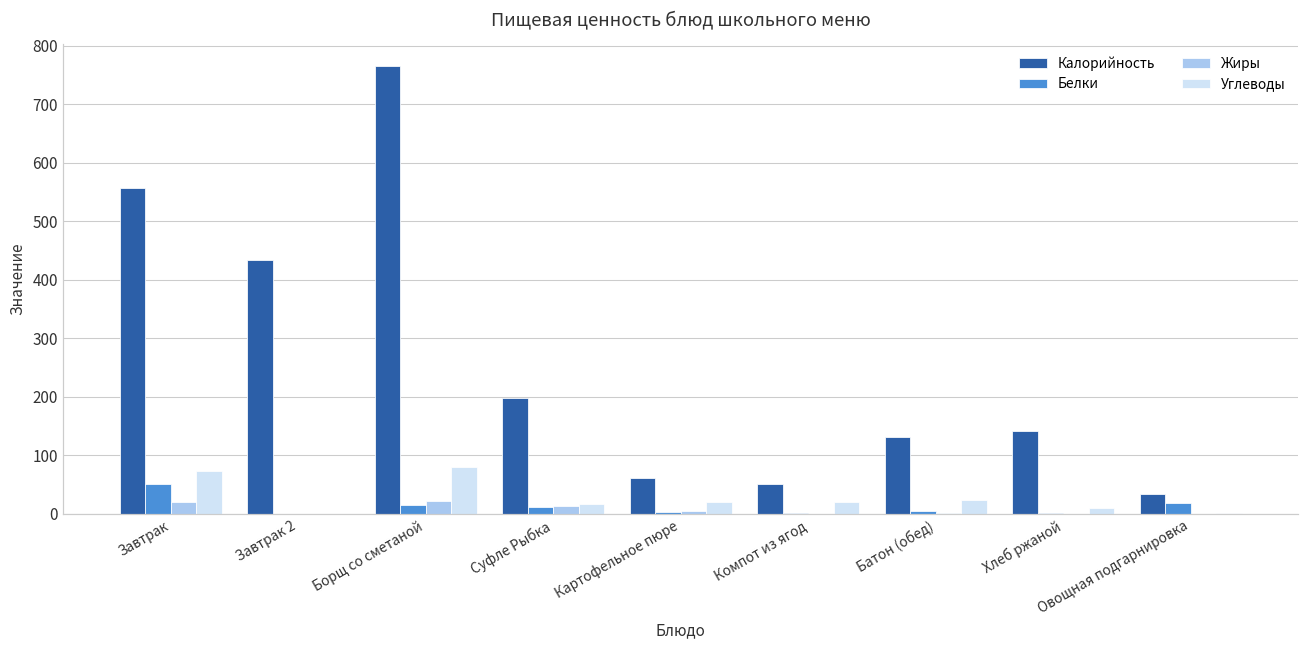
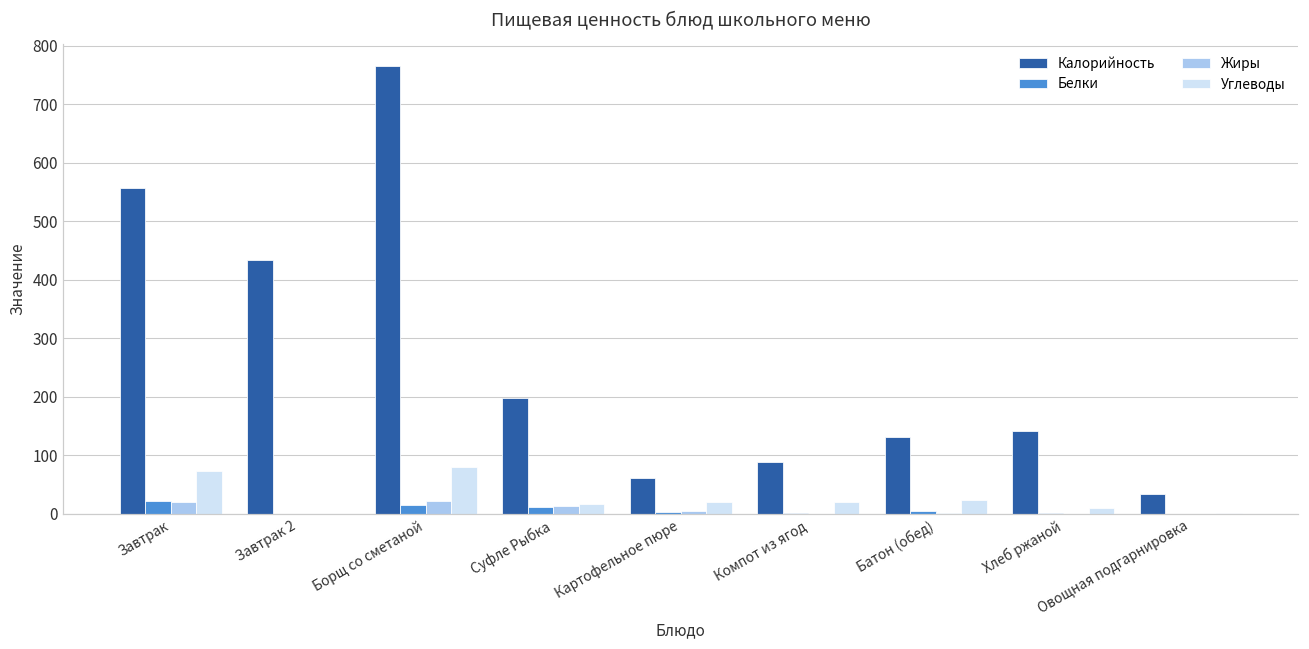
  {
    "Калорийность": {
      "Завтрак": 560,
      "Завтрак 2": 430,
      "Борщ со сметаной": 770,
      "Суфле Рыбка": 200,
      "Картофельное пюре": 60,
-     "Компот из ягод": 50,
+     "Компот из ягод": 90,
      "Батон (обед)": 130,
      "Хлеб ржаной": 140,
      "Овощная подгарнировка": 30
    },
    "Белки": {
-     "Завтрак": 50,
+     "Завтрак": 20,
      "Завтрак 2": 0,
      "Борщ со сметаной": 10,
      "Суфле Рыбка": 10,
-     "Овощная подгарнировка": 20
+     "Овощная подгарнировка": 0
    }
  }
